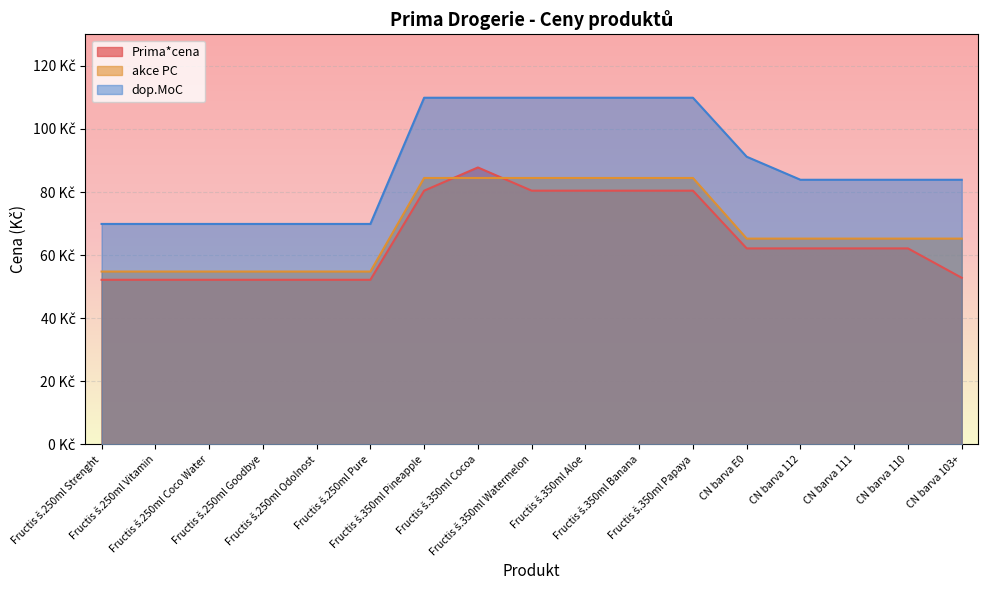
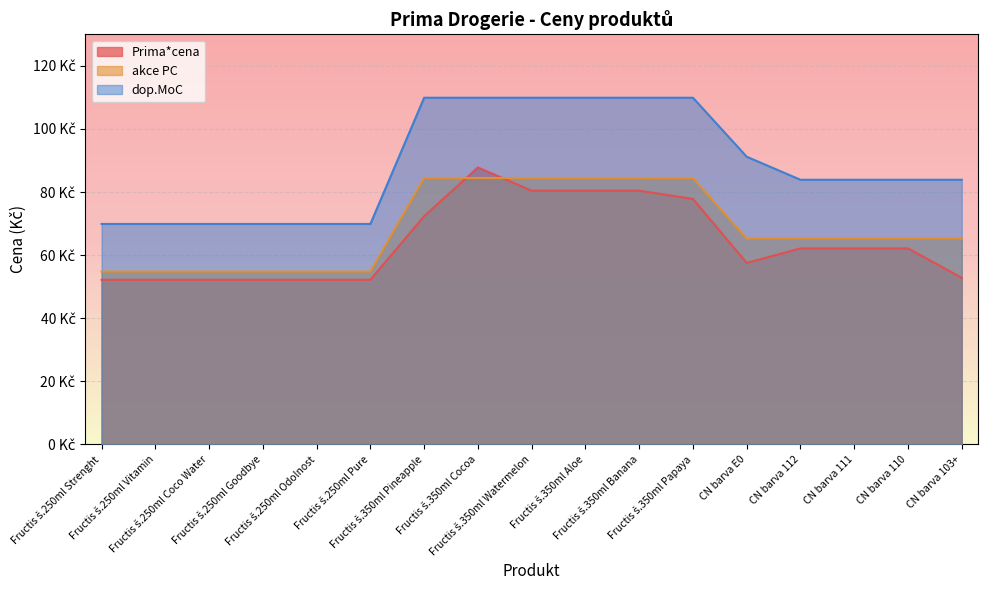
  {
    "Prima*cena": {
      "Fructis š.250ml Strenght": "52 Kč",
      "Fructis š.250ml Vitamin": "52 Kč",
      "Fructis š.250ml Coco Water": "52 Kč",
      "Fructis š.250ml Goodbye": "52 Kč",
      "Fructis š.250ml Odolnost": "52 Kč",
      "Fructis š.250ml Pure": "52 Kč",
-     "Fructis š.350ml Pineapple": "80 Kč",
+     "Fructis š.350ml Pineapple": "72 Kč",
      "Fructis š.350ml Cocoa": "88 Kč",
      "Fructis š.350ml Watermelon": "80 Kč",
      "Fructis š.350ml Aloe": "80 Kč",
      "Fructis š.350ml Banana": "80 Kč",
-     "Fructis š.350ml Papaya": "80 Kč",
-     "CN barva E0": "62 Kč",
+     "Fructis š.350ml Papaya": "78 Kč",
+     "CN barva E0": "58 Kč",
      "CN barva 112": "62 Kč",
      "CN barva 111": "62 Kč",
      "CN barva 110": "62 Kč",
      "CN barva 103+": "53 Kč"
    },
    "akce PC": {
      "Fructis š.250ml Strenght": "55 Kč",
      "Fructis š.250ml Vitamin": "55 Kč",
      "Fructis š.250ml Coco Water": "55 Kč",
      "Fructis š.250ml Goodbye": "55 Kč",
      "Fructis š.250ml Odolnost": "55 Kč",
      "Fructis š.250ml Pure": "55 Kč",
      "Fructis š.350ml Pineapple": "84 Kč",
      "Fructis š.350ml Cocoa": "84 Kč",
      "Fructis š.350ml Watermelon": "84 Kč",
      "Fructis š.350ml Aloe": "84 Kč",
      "Fructis š.350ml Banana": "84 Kč",
      "Fructis š.350ml Papaya": "84 Kč",
      "CN barva E0": "65 Kč",
      "CN barva 112": "65 Kč",
      "CN barva 111": "65 Kč",
      "CN barva 110": "65 Kč",
      "CN barva 103+": "65 Kč"
    },
    "dop.MoC": {
      "Fructis š.250ml Strenght": "70 Kč",
      "Fructis š.250ml Vitamin": "70 Kč",
      "Fructis š.250ml Coco Water": "70 Kč",
      "Fructis š.250ml Goodbye": "70 Kč",
      "Fructis š.250ml Odolnost": "70 Kč",
      "Fructis š.250ml Pure": "70 Kč",
      "Fructis š.350ml Pineapple": "110 Kč",
      "Fructis š.350ml Cocoa": "110 Kč",
      "Fructis š.350ml Watermelon": "110 Kč",
      "Fructis š.350ml Aloe": "110 Kč",
      "Fructis š.350ml Banana": "110 Kč",
      "Fructis š.350ml Papaya": "110 Kč",
      "CN barva E0": "91 Kč",
      "CN barva 112": "84 Kč",
      "CN barva 111": "84 Kč",
      "CN barva 110": "84 Kč",
      "CN barva 103+": "84 Kč"
    }
  }
